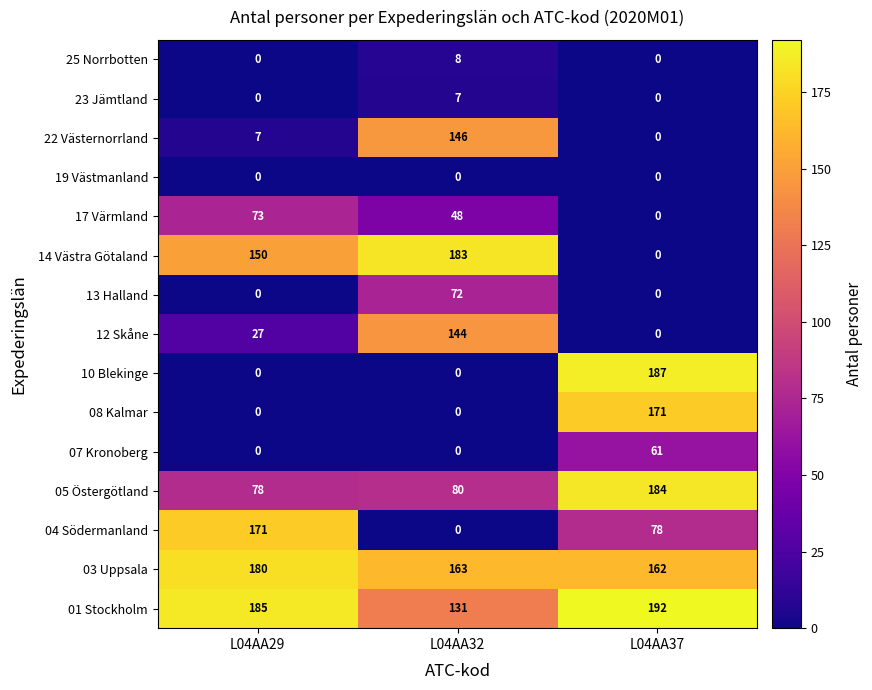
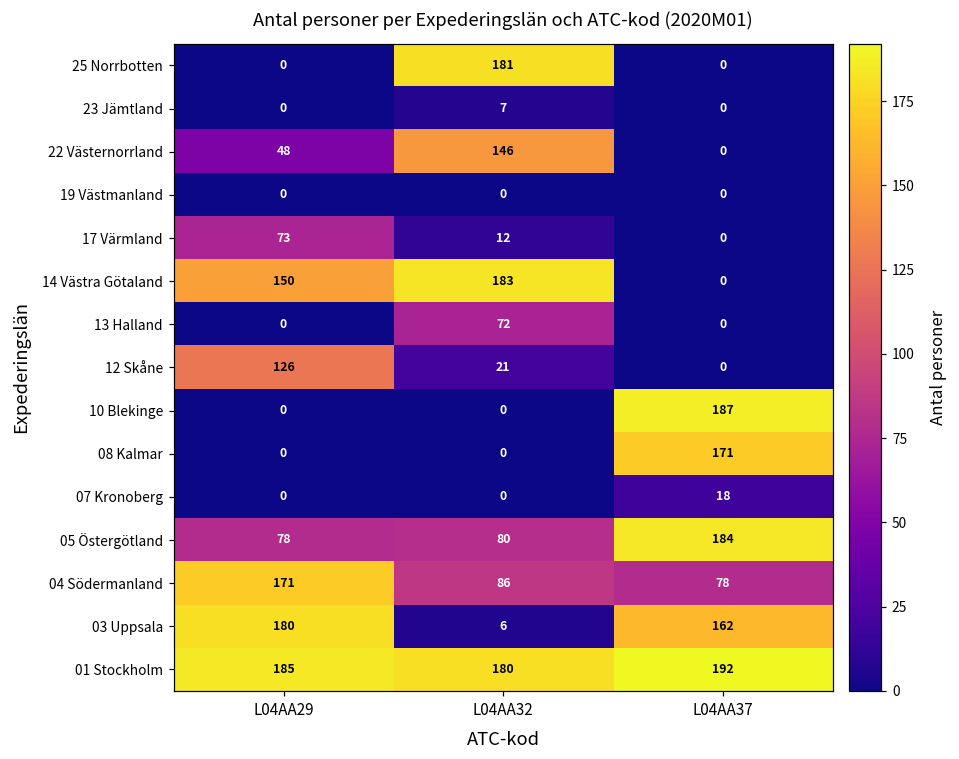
  {
    "25 Norrbotten": {
      "L04AA29": 0,
-     "L04AA32": 8,
+     "L04AA32": 181,
      "L04AA37": 0
    },
    "23 Jämtland": {
      "L04AA29": 0,
      "L04AA32": 7,
      "L04AA37": 0
    },
    "22 Västernorrland": {
-     "L04AA29": 7,
+     "L04AA29": 48,
      "L04AA32": 146,
      "L04AA37": 0
    },
    "19 Västmanland": {
      "L04AA29": 0,
      "L04AA32": 0,
      "L04AA37": 0
    },
    "17 Värmland": {
      "L04AA29": 73,
-     "L04AA32": 48,
+     "L04AA32": 12,
      "L04AA37": 0
    },
    "14 Västra Götaland": {
      "L04AA29": 150,
      "L04AA32": 183,
      "L04AA37": 0
    },
    "13 Halland": {
      "L04AA29": 0,
      "L04AA32": 72,
      "L04AA37": 0
    },
    "12 Skåne": {
-     "L04AA29": 27,
-     "L04AA32": 144,
+     "L04AA29": 126,
+     "L04AA32": 21,
      "L04AA37": 0
    },
    "10 Blekinge": {
      "L04AA29": 0,
      "L04AA32": 0,
      "L04AA37": 187
    },
    "08 Kalmar": {
      "L04AA29": 0,
      "L04AA32": 0,
      "L04AA37": 171
    },
    "07 Kronoberg": {
      "L04AA29": 0,
      "L04AA32": 0,
-     "L04AA37": 61
+     "L04AA37": 18
    },
    "05 Östergötland": {
      "L04AA29": 78,
      "L04AA32": 80,
      "L04AA37": 184
    },
    "04 Södermanland": {
      "L04AA29": 171,
-     "L04AA32": 0,
+     "L04AA32": 86,
      "L04AA37": 78
    },
    "03 Uppsala": {
      "L04AA29": 180,
-     "L04AA32": 163,
+     "L04AA32": 6,
      "L04AA37": 162
    },
    "01 Stockholm": {
      "L04AA29": 185,
-     "L04AA32": 131,
+     "L04AA32": 180,
      "L04AA37": 192
    }
  }
